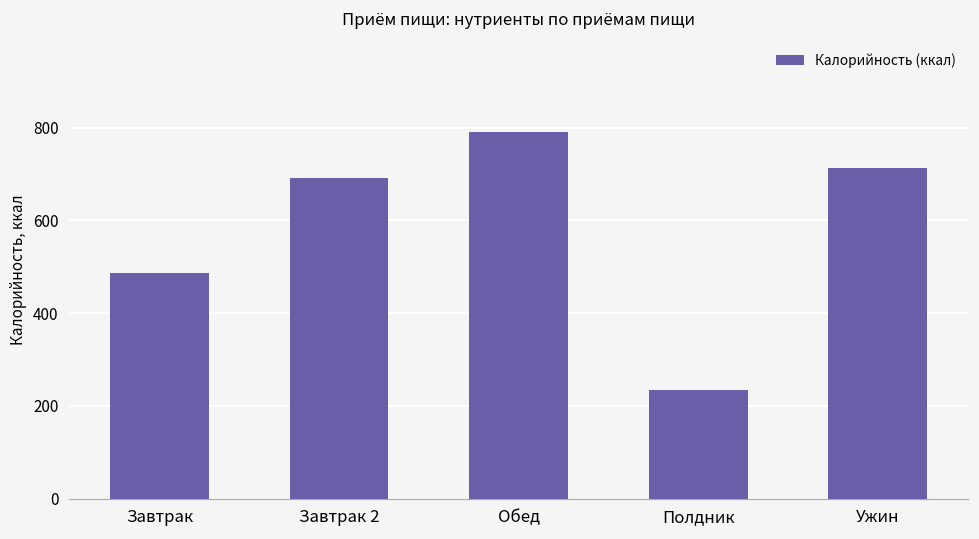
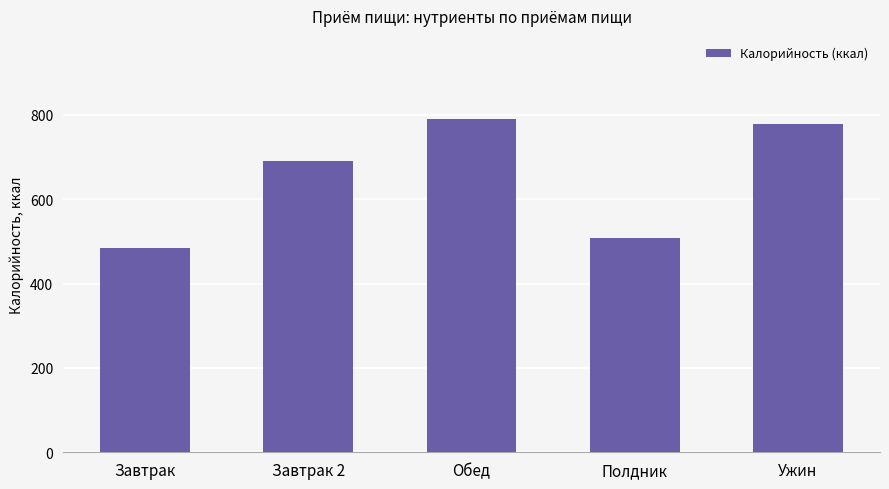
  {
    "Завтрак": 490,
    "Завтрак 2": 690,
    "Обед": 790,
-   "Полдник": 240,
-   "Ужин": 710
+   "Полдник": 510,
+   "Ужин": 780
  }
